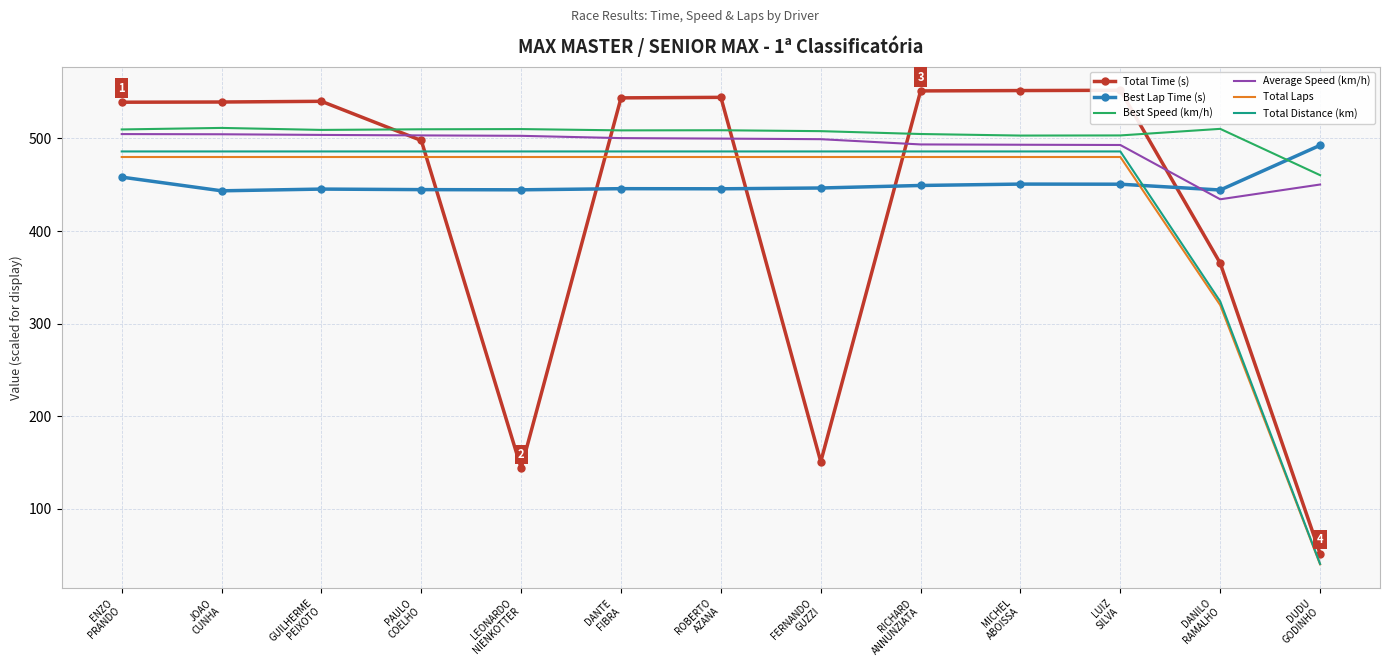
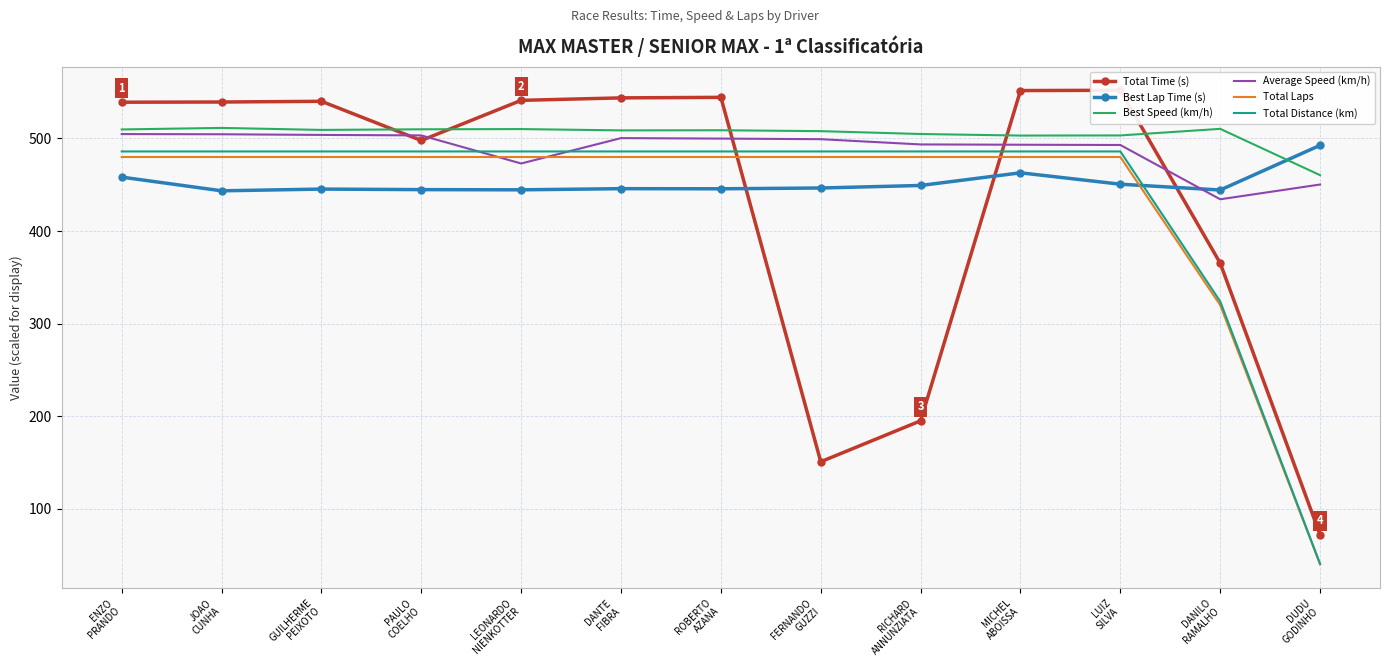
  {
    "Total Time (s)": {
      "JOAO CUNHA": 540,
      "GUILHERME PEIXOTO": 540,
      "PAULO COELHO": 500,
-     "LEONARDO NIENKOTTER": 140,
+     "LEONARDO NIENKOTTER": 540,
      "DANTE FIBRA": 540,
      "ROBERTO AZANA": 540,
      "FERNANDO GUZZI": 150,
-     "RICHARD ANNUNZIATA": 550,
+     "RICHARD ANNUNZIATA": 200,
      "MICHEL ABOISSA": 550,
      "DANILO RAMALHO": 370,
-     "DUDU GODINHO": 50
+     "DUDU GODINHO": 70
    },
    "Best Lap Time (s)": {
      "ENZO PRANDO": 460,
      "JOAO CUNHA": 440,
      "GUILHERME PEIXOTO": 450,
      "PAULO COELHO": 440,
      "LEONARDO NIENKOTTER": 440,
      "DANTE FIBRA": 450,
      "ROBERTO AZANA": 450,
      "FERNANDO GUZZI": 450,
      "RICHARD ANNUNZIATA": 450,
-     "MICHEL ABOISSA": 450,
+     "MICHEL ABOISSA": 460,
      "LUIZ SILVA": 450,
      "DANILO RAMALHO": 440,
      "DUDU GODINHO": 490
    },
    "Average Speed (km/h)": {
      "ENZO PRANDO": 500,
      "JOAO CUNHA": 500,
      "GUILHERME PEIXOTO": 500,
      "PAULO COELHO": 500,
-     "LEONARDO NIENKOTTER": 500,
+     "LEONARDO NIENKOTTER": 470,
      "DANTE FIBRA": 500,
      "ROBERTO AZANA": 500,
      "FERNANDO GUZZI": 500,
      "RICHARD ANNUNZIATA": 490,
      "MICHEL ABOISSA": 490,
      "LUIZ SILVA": 490,
      "DANILO RAMALHO": 430,
      "DUDU GODINHO": 450
    },
    "Total Laps": {
      "ENZO PRANDO": 480,
      "JOAO CUNHA": 480,
      "GUILHERME PEIXOTO": 480,
      "PAULO COELHO": 480,
      "LEONARDO NIENKOTTER": 480,
      "DANTE FIBRA": 480,
      "ROBERTO AZANA": 480,
      "FERNANDO GUZZI": 480,
      "RICHARD ANNUNZIATA": 480,
      "MICHEL ABOISSA": 480,
      "LUIZ SILVA": 480,
      "DANILO RAMALHO": 320
    }
  }
